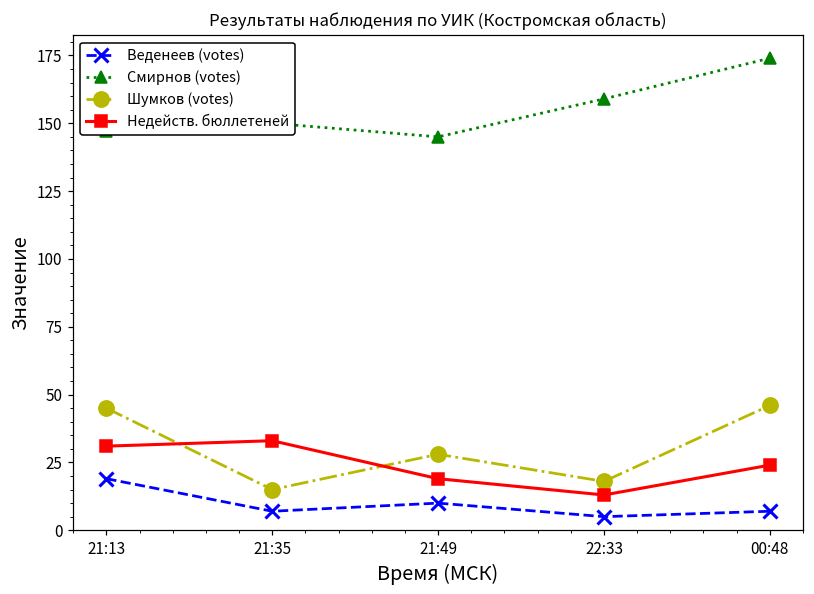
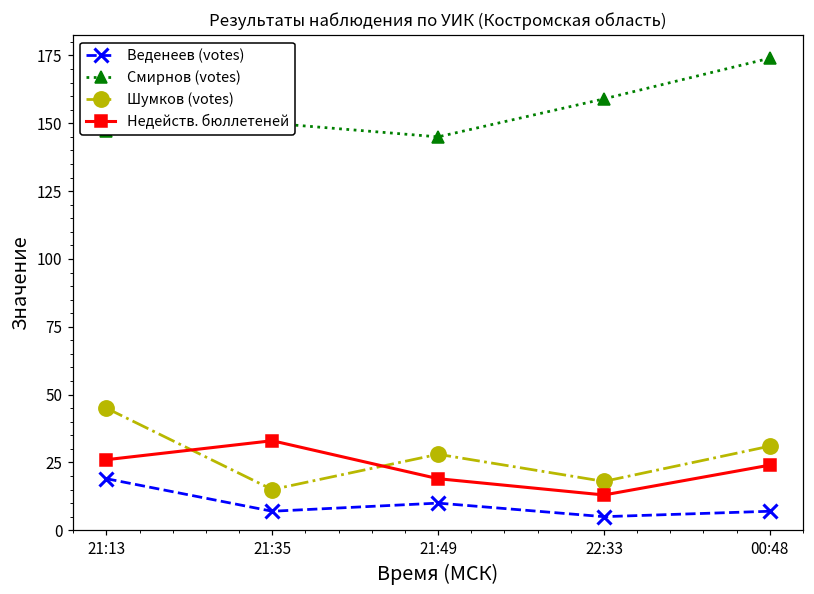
  {
    "Веденеев (votes)": {
      "21:13": 19,
      "21:35": 7,
      "21:49": 10,
      "22:33": 5,
      "00:48": 7
    },
    "Смирнов (votes)": {
      "21:49": 145,
      "22:33": 159,
      "00:48": 174
    },
    "Шумков (votes)": {
      "21:13": 45,
      "21:35": 15,
      "21:49": 28,
      "22:33": 18,
-     "00:48": 46
+     "00:48": 31
    },
    "Недейств. бюллетеней": {
-     "21:13": 31,
+     "21:13": 26,
      "21:35": 33,
      "21:49": 19,
      "22:33": 13,
      "00:48": 24
    }
  }
